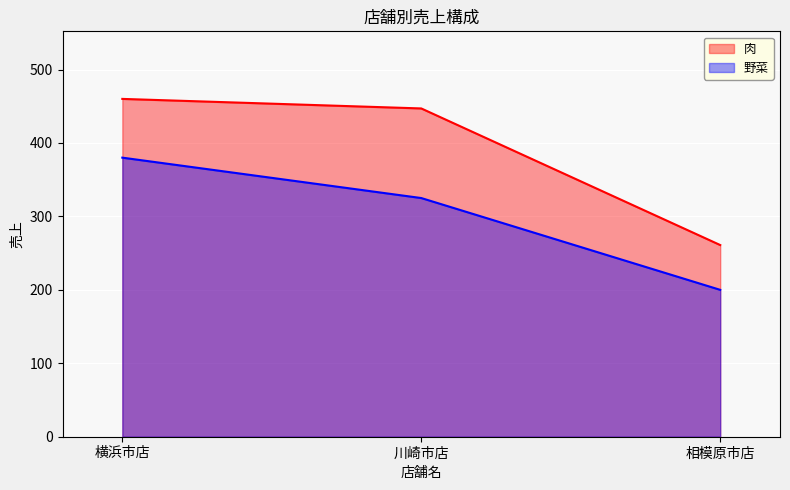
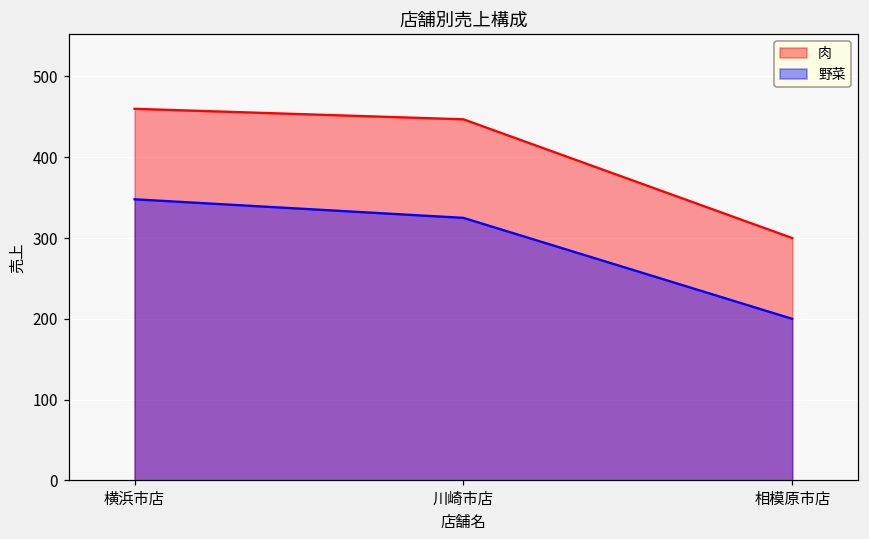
  {
    "肉": {
      "横浜市店": 460,
      "川崎市店": 450,
-     "相模原市店": 260
+     "相模原市店": 300
    },
    "野菜": {
-     "横浜市店": 380,
+     "横浜市店": 350,
      "川崎市店": 330,
      "相模原市店": 200
    }
  }
